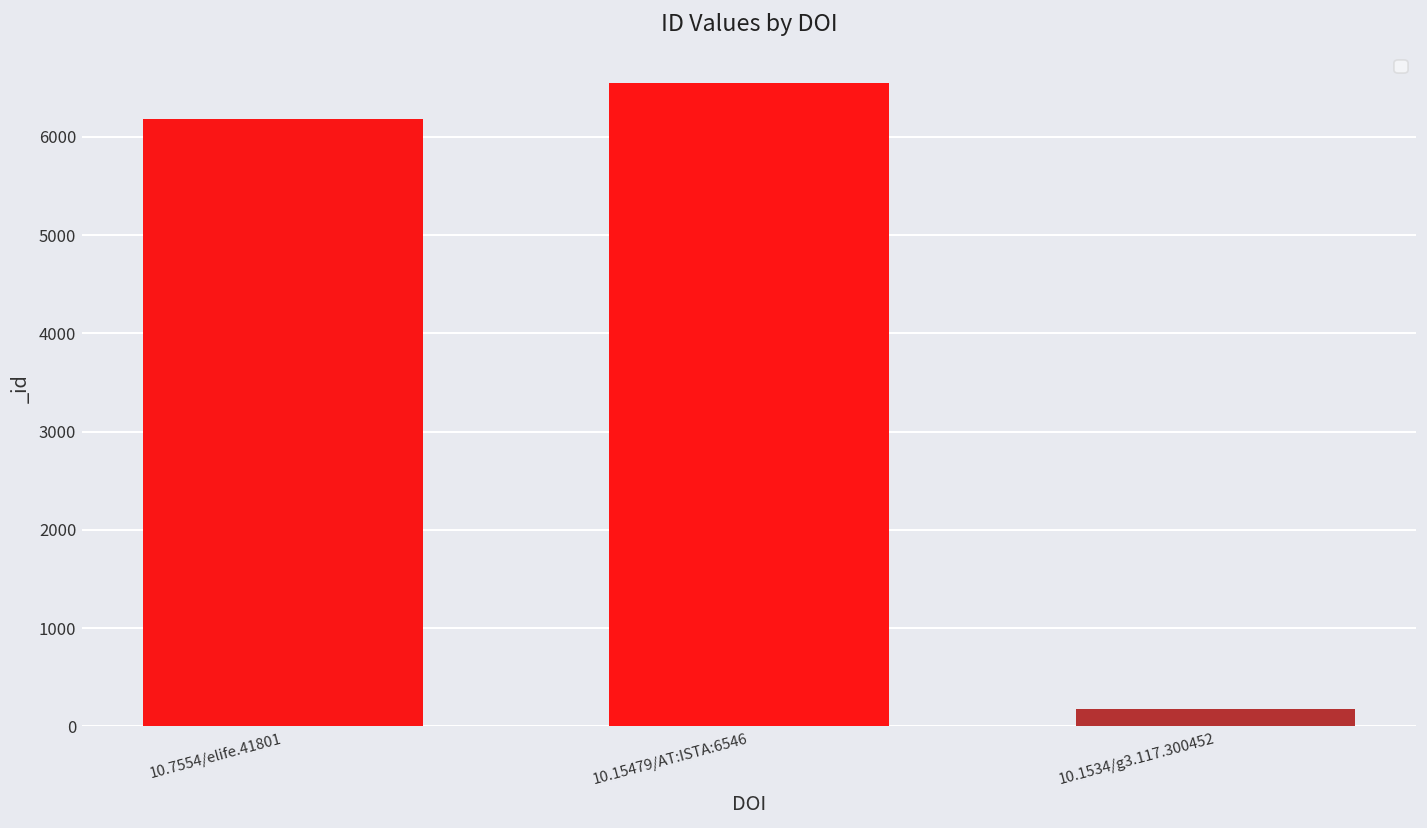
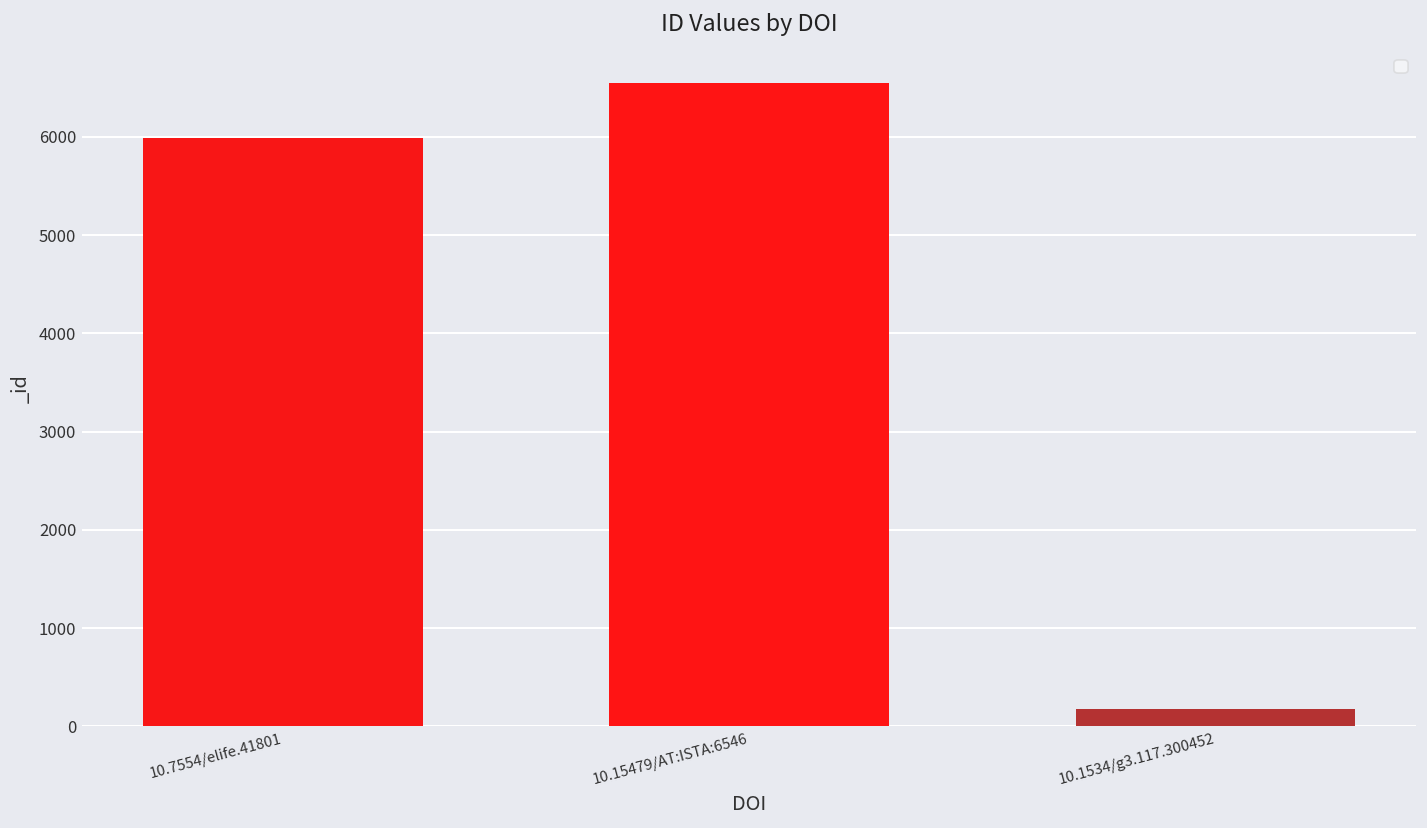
  {
-   "10.7554/elife.41801": 6200,
+   "10.7554/elife.41801": 6000,
    "10.15479/AT:ISTA:6546": 6500,
    "10.1534/g3.117.300452": 200
  }
